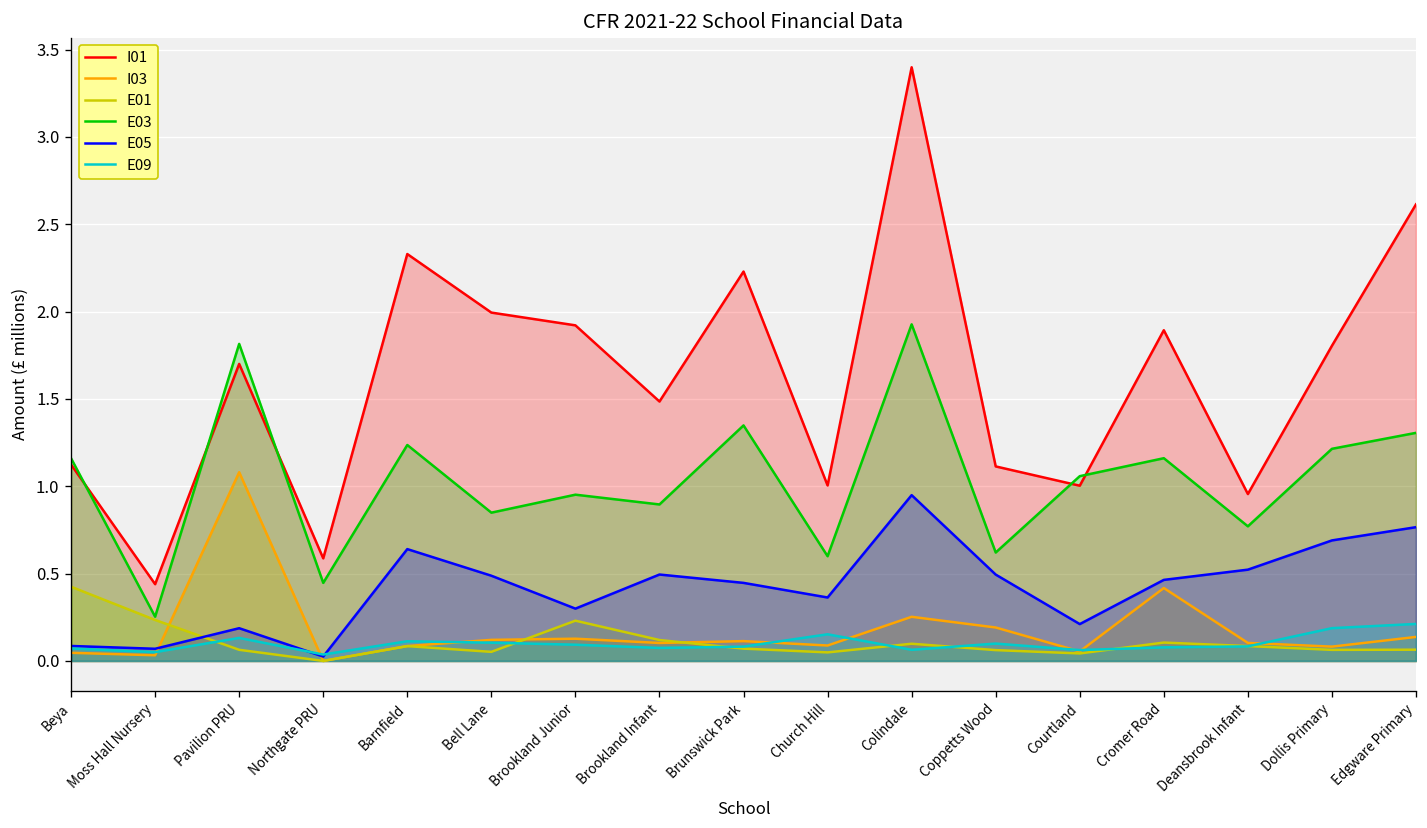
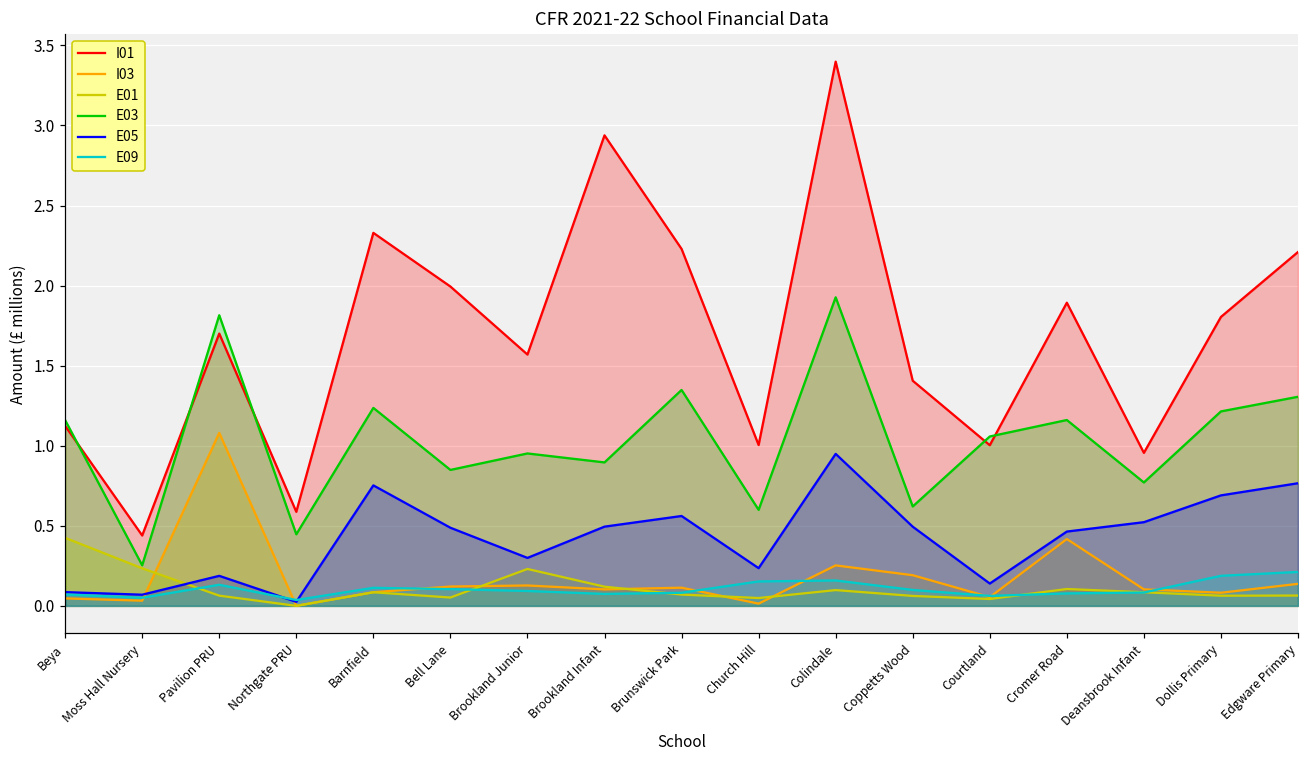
  {
    "I01": {
      "Beya": 1.12,
      "Moss Hall Nursery": 0.44,
      "Pavilion PRU": 1.70,
      "Northgate PRU": 0.59,
      "Barnfield": 2.33,
      "Bell Lane": 1.99,
-     "Brookland Junior": 1.92,
-     "Brookland Infant": 1.49,
+     "Brookland Junior": 1.57,
+     "Brookland Infant": 2.94,
      "Brunswick Park": 2.23,
      "Church Hill": 1.00,
      "Colindale": 3.40,
-     "Coppetts Wood": 1.11,
+     "Coppetts Wood": 1.41,
      "Courtland": 1.00,
      "Cromer Road": 1.89,
      "Deansbrook Infant": 0.96,
      "Dollis Primary": 1.80,
-     "Edgware Primary": 2.61
+     "Edgware Primary": 2.21
    },
    "I03": {
      "Beya": 0.05,
      "Moss Hall Nursery": 0.03,
      "Pavilion PRU": 1.08,
      "Brookland Junior": 0.13,
      "Brunswick Park": 0.11,
-     "Church Hill": 0.09,
+     "Church Hill": 0.01,
      "Colindale": 0.25,
      "Coppetts Wood": 0.19,
      "Cromer Road": 0.42,
      "Deansbrook Infant": 0.10,
      "Dollis Primary": 0.08,
      "Edgware Primary": 0.14
    },
    "E01": {
      "Beya": 0.42,
      "Moss Hall Nursery": 0.23,
      "Pavilion PRU": 0.06,
      "Bell Lane": 0.05,
      "Brookland Junior": 0.23,
      "Church Hill": 0.05,
      "Colindale": 0.10,
      "Coppetts Wood": 0.06,
      "Cromer Road": 0.11,
      "Dollis Primary": 0.06,
      "Edgware Primary": 0.06
    },
    "E03": {
      "Beya": 1.16,
      "Moss Hall Nursery": 0.25,
      "Pavilion PRU": 1.81,
      "Northgate PRU": 0.45,
      "Barnfield": 1.24,
      "Bell Lane": 0.85,
      "Brookland Junior": 0.95,
      "Brookland Infant": 0.90,
      "Brunswick Park": 1.35,
      "Church Hill": 0.60,
      "Colindale": 1.93,
      "Coppetts Wood": 0.62,
      "Courtland": 1.06,
      "Cromer Road": 1.16,
      "Deansbrook Infant": 0.77,
      "Dollis Primary": 1.21,
      "Edgware Primary": 1.31
    },
    "E05": {
      "Moss Hall Nursery": 0.07,
      "Pavilion PRU": 0.19,
-     "Barnfield": 0.64,
+     "Barnfield": 0.75,
      "Bell Lane": 0.49,
      "Brookland Junior": 0.30,
      "Brookland Infant": 0.49,
-     "Brunswick Park": 0.45,
-     "Church Hill": 0.36,
+     "Brunswick Park": 0.56,
+     "Church Hill": 0.24,
      "Colindale": 0.95,
      "Coppetts Wood": 0.49,
-     "Courtland": 0.21,
+     "Courtland": 0.14,
      "Cromer Road": 0.46,
      "Deansbrook Infant": 0.52,
      "Dollis Primary": 0.69,
      "Edgware Primary": 0.77
    },
    "E09": {
      "Moss Hall Nursery": 0.05,
      "Pavilion PRU": 0.13,
      "Barnfield": 0.11,
      "Brookland Junior": 0.09,
      "Brookland Infant": 0.07,
      "Church Hill": 0.15,
-     "Colindale": 0.06,
+     "Colindale": 0.16,
      "Coppetts Wood": 0.10,
      "Cromer Road": 0.08,
      "Dollis Primary": 0.19,
      "Edgware Primary": 0.21
    }
  }
